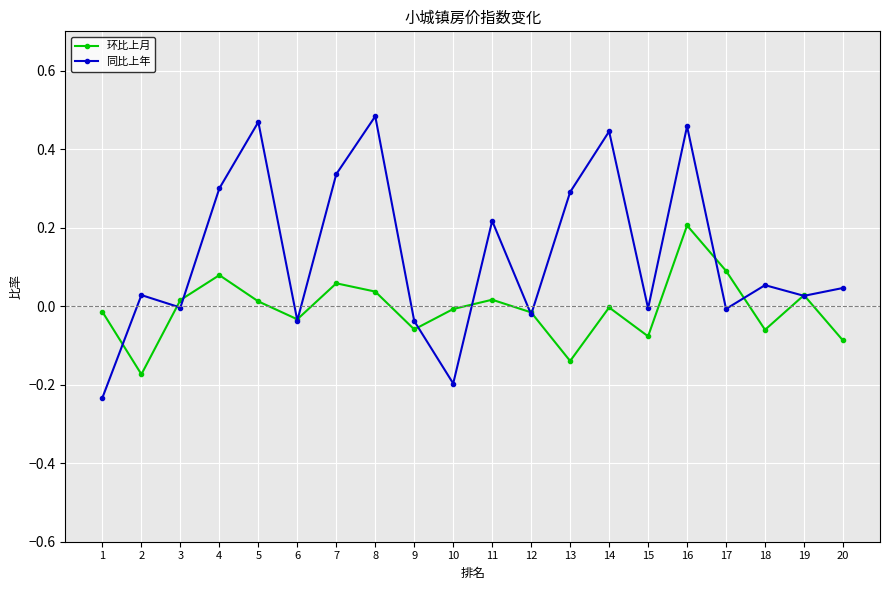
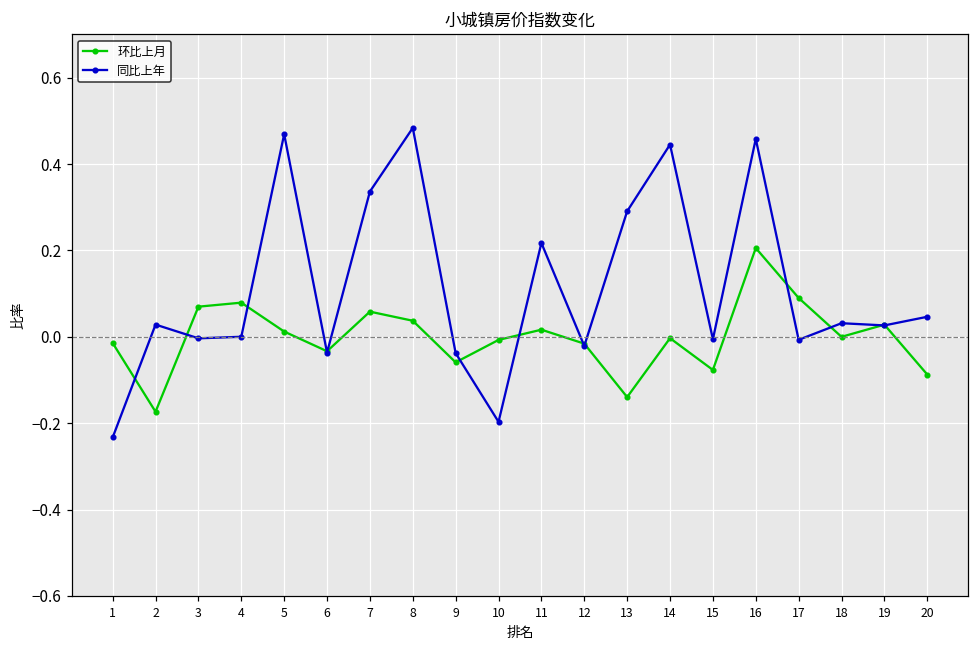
  {
    "环比上月": {
      "1": -0.01,
      "2": -0.17,
-     "3": 0.02,
+     "3": 0.07,
      "4": 0.08,
      "5": 0.01,
      "7": 0.06,
      "8": 0.04,
      "9": -0.06,
      "10": -0.01,
      "11": 0.02,
      "13": -0.14,
      "14": 0.00,
      "15": -0.08,
      "16": 0.21,
      "17": 0.09,
-     "18": -0.06,
+     "18": 0.00,
      "20": -0.09
    },
    "同比上年": {
      "1": -0.23,
      "2": 0.03,
      "3": 0.00,
-     "4": 0.3,
+     "4": 0.0,
      "5": 0.47,
      "7": 0.34,
      "8": 0.48,
      "9": -0.04,
      "10": -0.20,
      "11": 0.22,
      "13": 0.29,
      "14": 0.45,
      "15": -0.01,
      "16": 0.46,
      "17": -0.01,
-     "18": 0.05,
+     "18": 0.03,
      "20": 0.05
    }
  }
